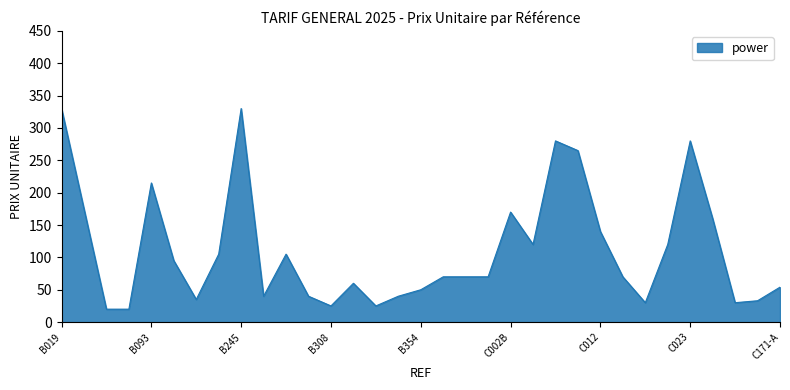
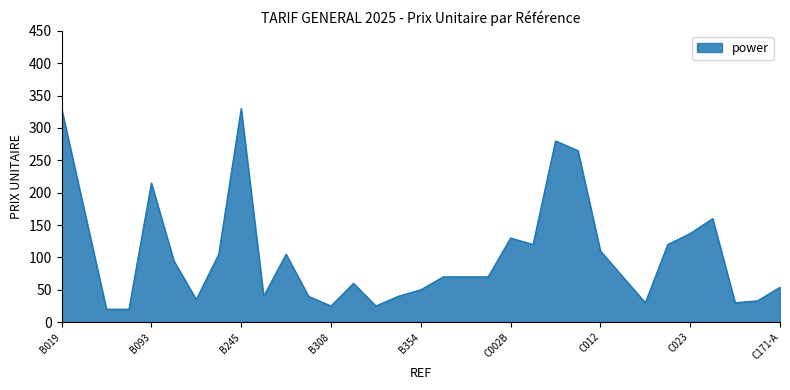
  {
    "B019": 330,
    "B093": 220,
    "B245": 330,
    "B308": 30,
    "B354": 50,
-   "C002B": 170,
-   "C012": 140,
-   "C023": 280,
+   "C002B": 130,
+   "C012": 110,
+   "C023": 140,
    "C171-A": 50
  }
